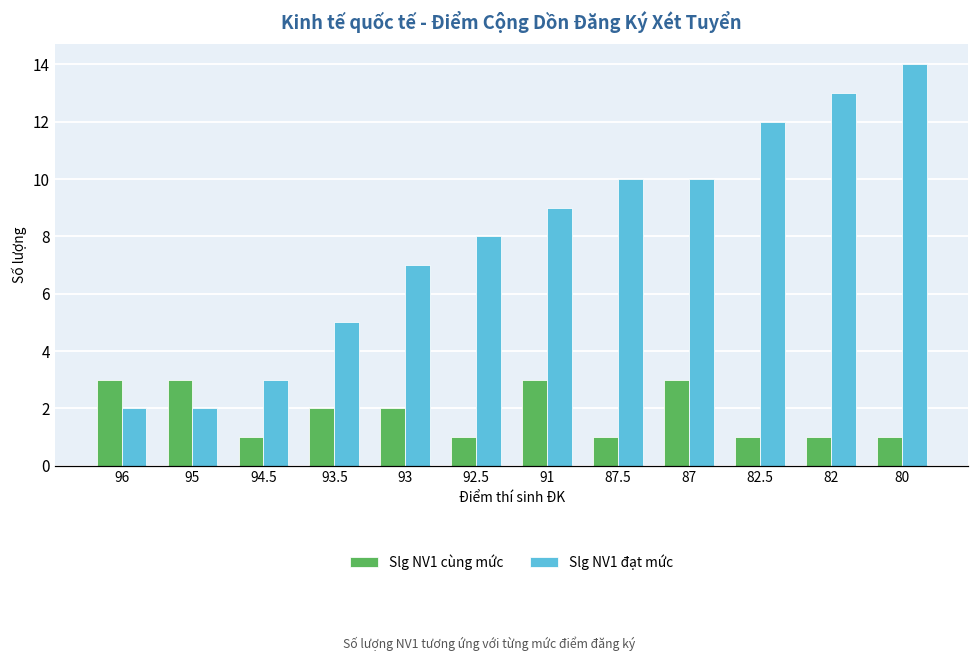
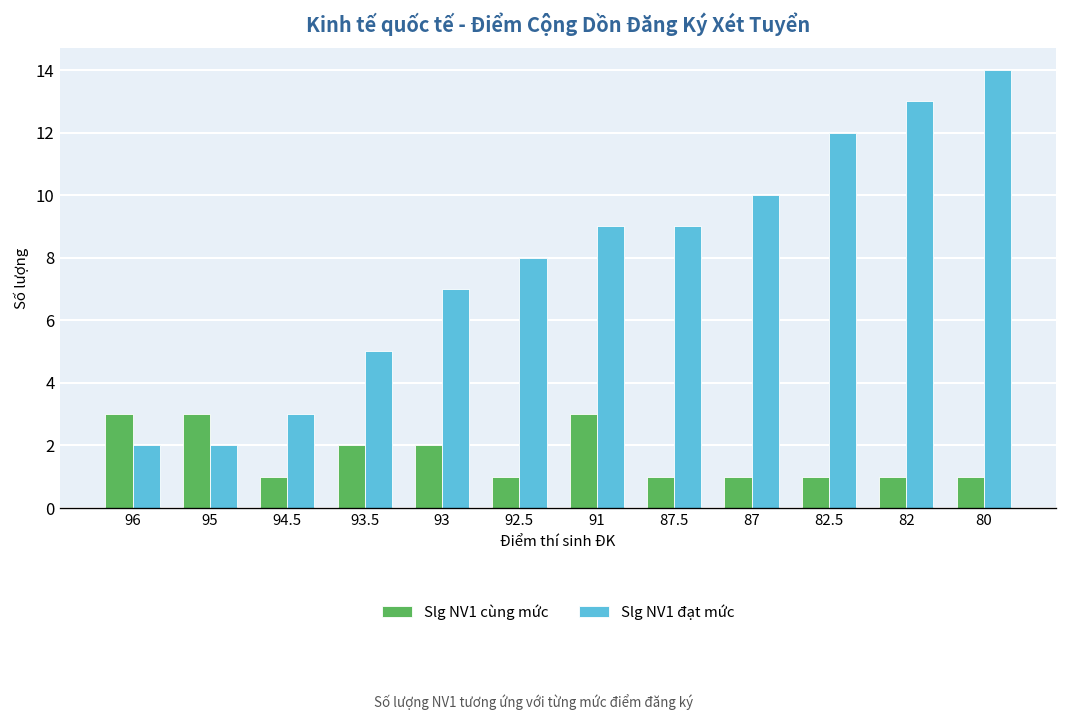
  {
    "Slg NV1 cùng mức": {
      "96": 3,
      "95": 3,
      "94.5": 1,
      "93.5": 2,
      "93": 2,
      "92.5": 1,
      "91": 3,
      "87.5": 1,
-     "87": 3,
+     "87": 1,
      "82.5": 1,
      "82": 1,
      "80": 1
    },
    "Slg NV1 đạt mức": {
      "96": 2,
      "95": 2,
      "94.5": 3,
      "93.5": 5,
      "93": 7,
      "92.5": 8,
      "91": 9,
-     "87.5": 10,
+     "87.5": 9,
      "87": 10,
      "82.5": 12,
      "82": 13,
      "80": 14
    }
  }
